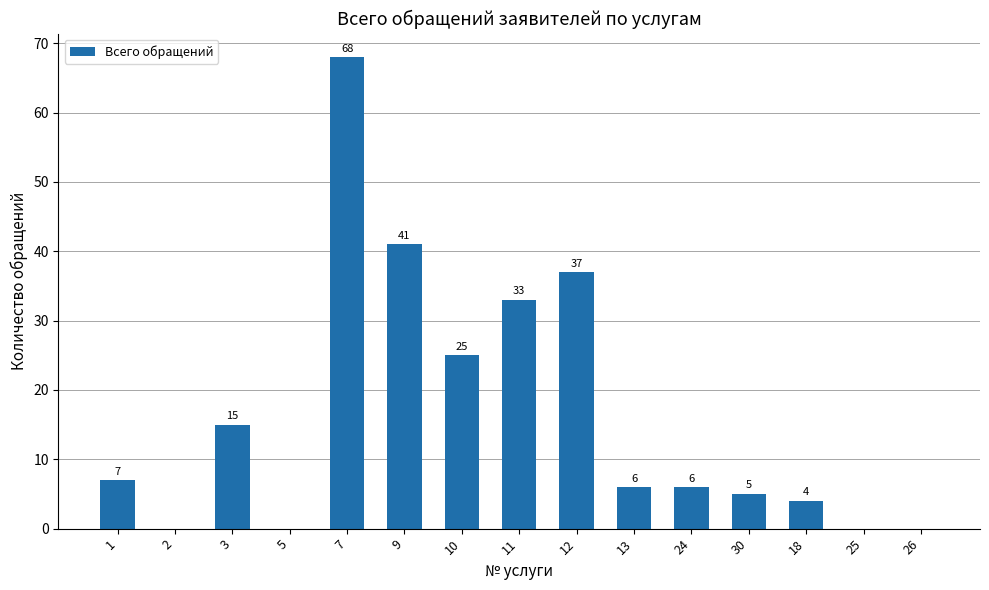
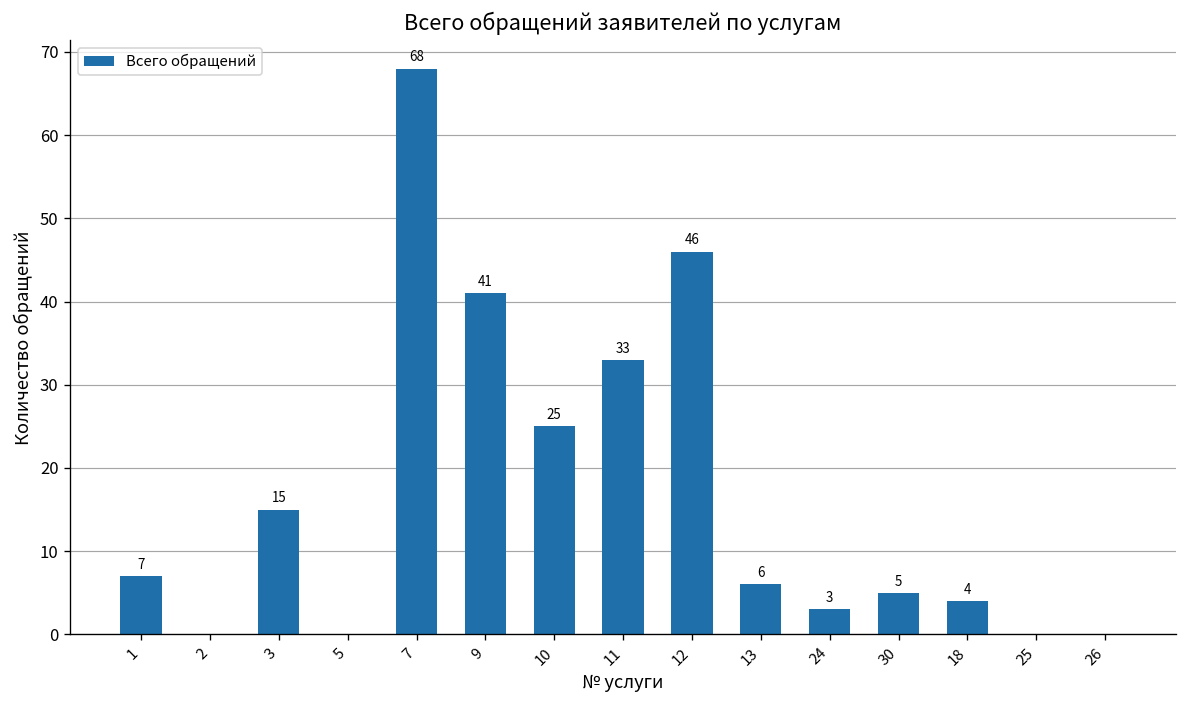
  {
    "1": 7,
    "3": 15,
    "7": 68,
    "9": 41,
    "10": 25,
    "11": 33,
-   "12": 37,
+   "12": 46,
    "13": 6,
-   "24": 6,
+   "24": 3,
    "30": 5,
    "18": 4
  }
